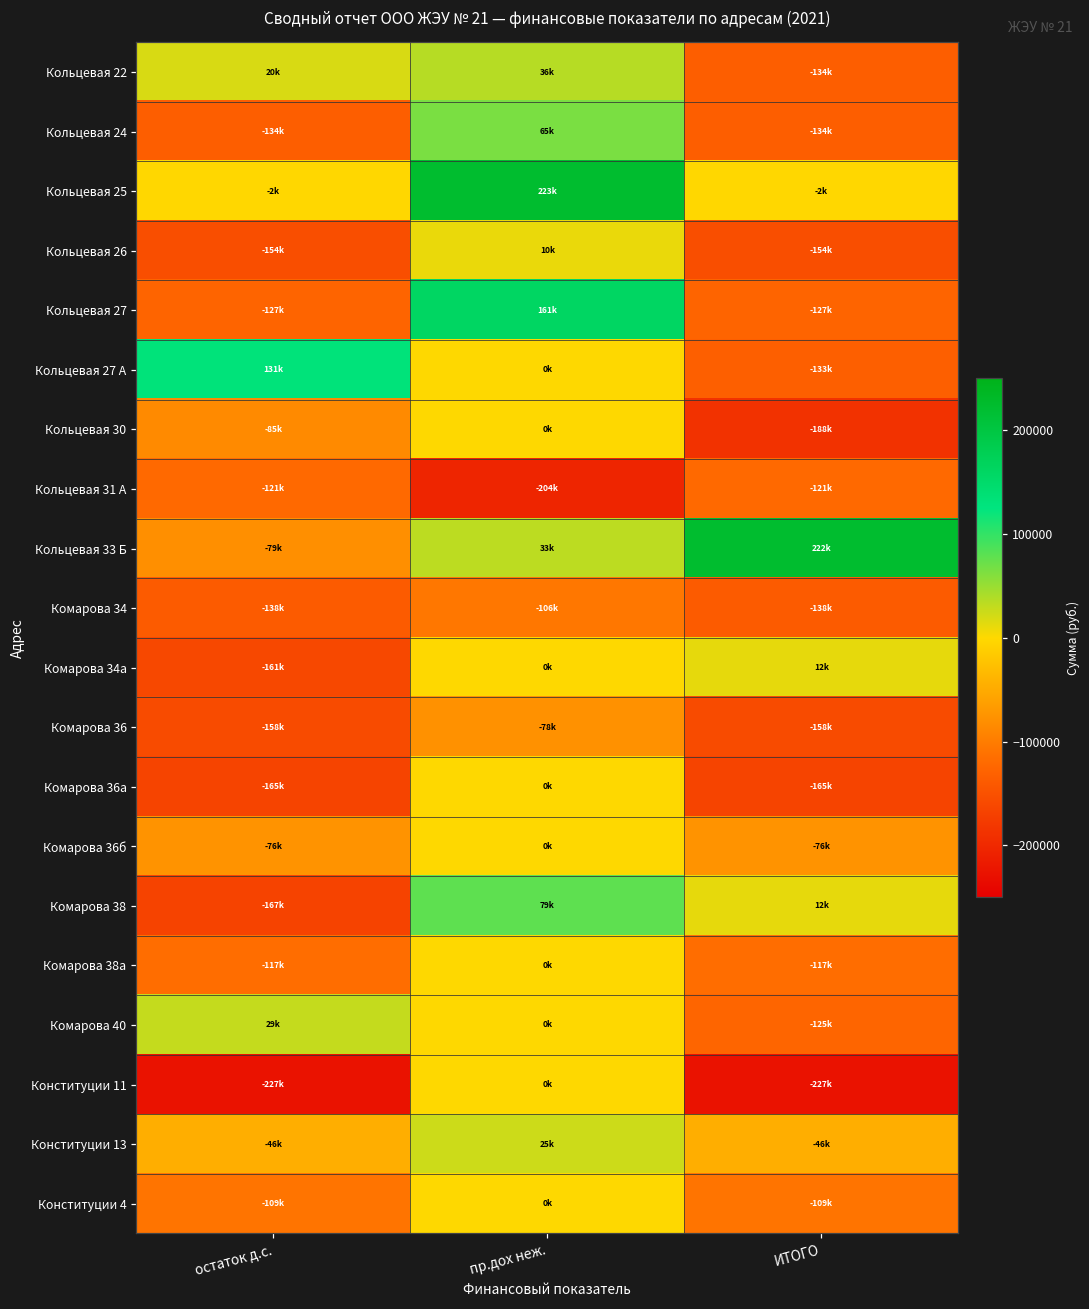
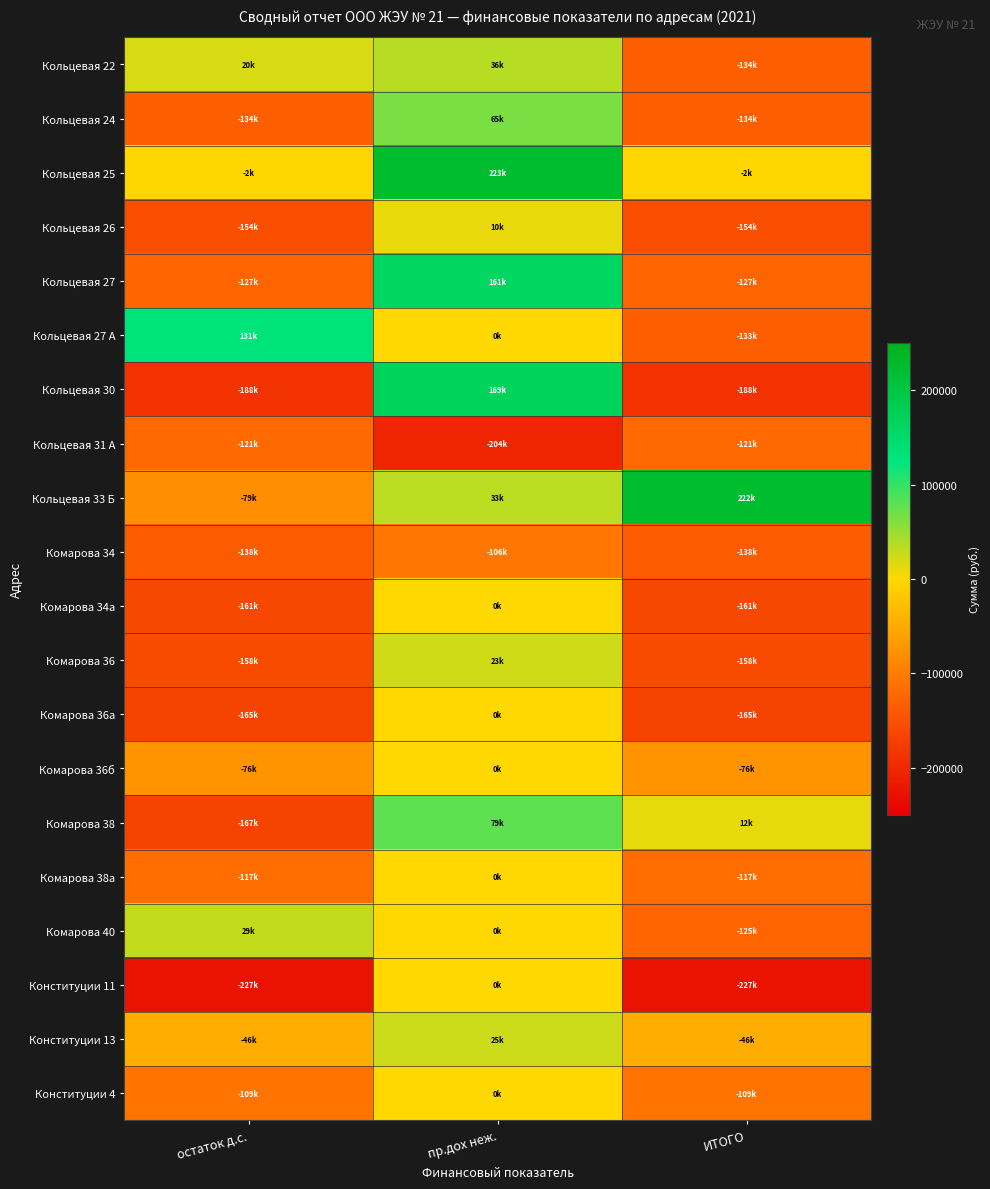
  {
    "Кольцевая 22": {
      "остаток д.с.": "20k",
      "пр.дох неж.": "36k",
      "ИТОГО": "-134k"
    },
    "Кольцевая 24": {
      "остаток д.с.": "-134k",
      "пр.дох неж.": "65k",
      "ИТОГО": "-134k"
    },
    "Кольцевая 25": {
      "остаток д.с.": "-2k",
      "пр.дох неж.": "223k",
      "ИТОГО": "-2k"
    },
    "Кольцевая 26": {
      "остаток д.с.": "-154k",
      "пр.дох неж.": "10k",
      "ИТОГО": "-154k"
    },
    "Кольцевая 27": {
      "остаток д.с.": "-127k",
      "пр.дох неж.": "161k",
      "ИТОГО": "-127k"
    },
    "Кольцевая 27 А": {
      "остаток д.с.": "131k",
      "пр.дох неж.": "0k",
      "ИТОГО": "-133k"
    },
    "Кольцевая 30": {
-     "остаток д.с.": "-85k",
-     "пр.дох неж.": "0k",
+     "остаток д.с.": "-188k",
+     "пр.дох неж.": "169k",
      "ИТОГО": "-188k"
    },
    "Кольцевая 31 А": {
      "остаток д.с.": "-121k",
      "пр.дох неж.": "-204k",
      "ИТОГО": "-121k"
    },
    "Кольцевая 33 Б": {
      "остаток д.с.": "-79k",
      "пр.дох неж.": "33k",
      "ИТОГО": "222k"
    },
    "Комарова 34": {
      "остаток д.с.": "-138k",
      "пр.дох неж.": "-106k",
      "ИТОГО": "-138k"
    },
    "Комарова 34а": {
      "остаток д.с.": "-161k",
      "пр.дох неж.": "0k",
-     "ИТОГО": "12k"
+     "ИТОГО": "-161k"
    },
    "Комарова 36": {
      "остаток д.с.": "-158k",
-     "пр.дох неж.": "-78k",
+     "пр.дох неж.": "23k",
      "ИТОГО": "-158k"
    },
    "Комарова 36а": {
      "остаток д.с.": "-165k",
      "пр.дох неж.": "0k",
      "ИТОГО": "-165k"
    },
    "Комарова 36б": {
      "остаток д.с.": "-76k",
      "пр.дох неж.": "0k",
      "ИТОГО": "-76k"
    },
    "Комарова 38": {
      "остаток д.с.": "-167k",
      "пр.дох неж.": "79k",
      "ИТОГО": "12k"
    },
    "Комарова 38а": {
      "остаток д.с.": "-117k",
      "пр.дох неж.": "0k",
      "ИТОГО": "-117k"
    },
    "Комарова 40": {
      "остаток д.с.": "29k",
      "пр.дох неж.": "0k",
      "ИТОГО": "-125k"
    },
    "Конституции 11": {
      "остаток д.с.": "-227k",
      "пр.дох неж.": "0k",
      "ИТОГО": "-227k"
    },
    "Конституции 13": {
      "остаток д.с.": "-46k",
      "пр.дох неж.": "25k",
      "ИТОГО": "-46k"
    },
    "Конституции 4": {
      "остаток д.с.": "-109k",
      "пр.дох неж.": "0k",
      "ИТОГО": "-109k"
    }
  }
